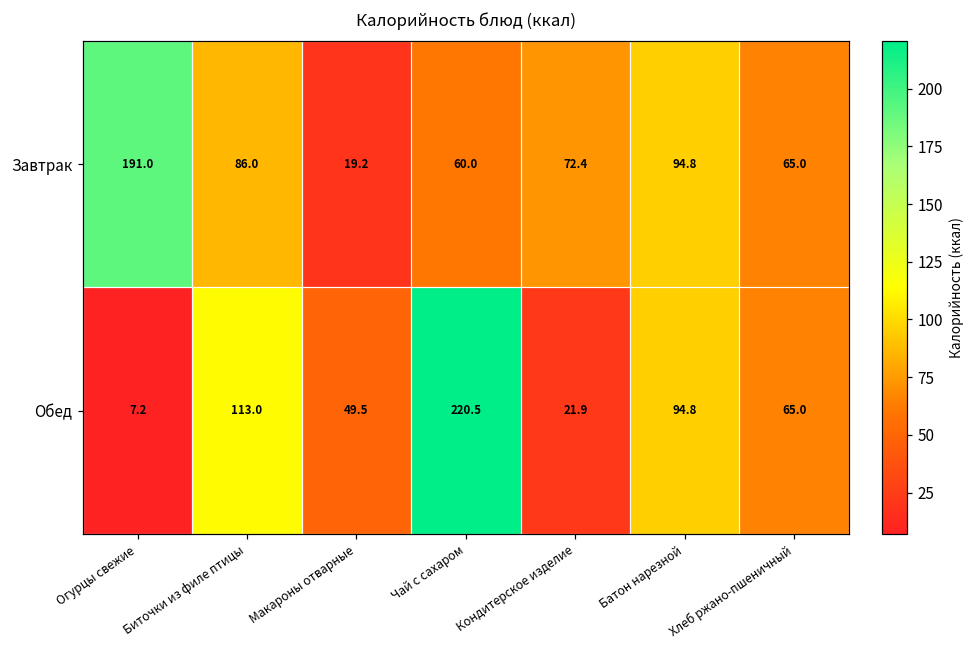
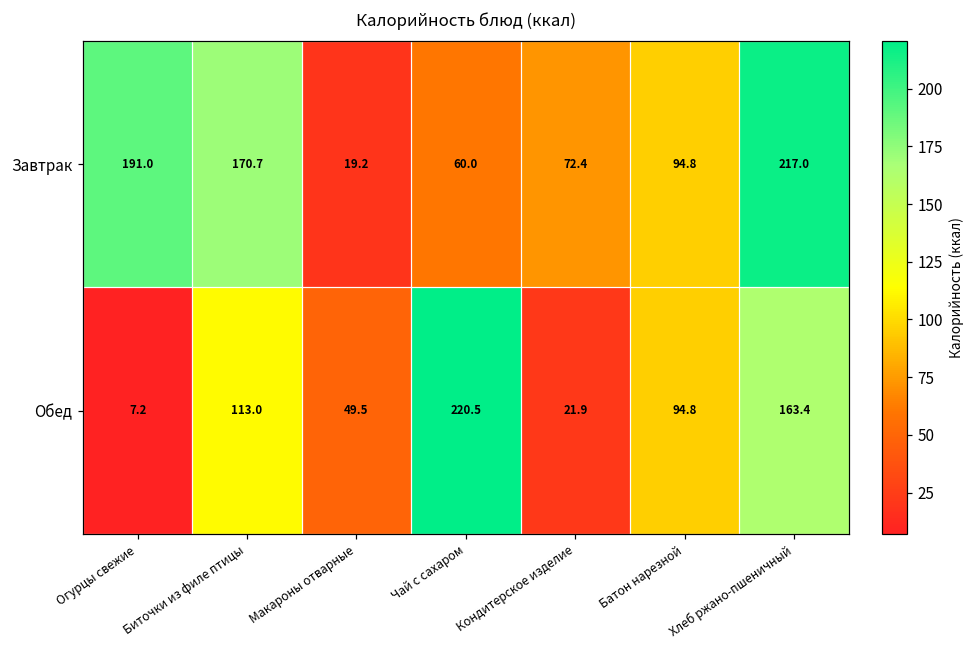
  {
    "Завтрак": {
      "Огурцы свежие": 191.0,
-     "Биточки из филе птицы": 86.0,
+     "Биточки из филе птицы": 170.7,
      "Макароны отварные": 19.2,
      "Чай с сахаром": 60.0,
      "Кондитерское изделие": 72.4,
      "Батон нарезной": 94.8,
-     "Хлеб ржано-пшеничный": 65.0
+     "Хлеб ржано-пшеничный": 217.0
    },
    "Обед": {
      "Огурцы свежие": 7.2,
      "Биточки из филе птицы": 113.0,
      "Макароны отварные": 49.5,
      "Чай с сахаром": 220.5,
      "Кондитерское изделие": 21.9,
      "Батон нарезной": 94.8,
-     "Хлеб ржано-пшеничный": 65.0
+     "Хлеб ржано-пшеничный": 163.4
    }
  }
